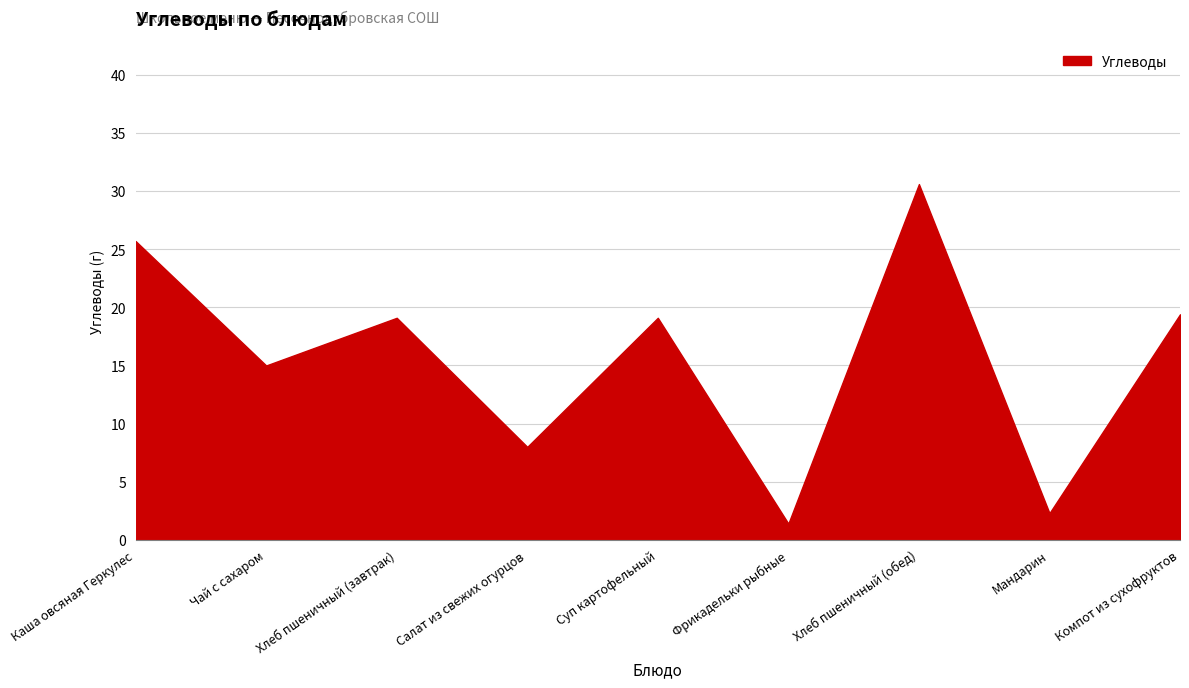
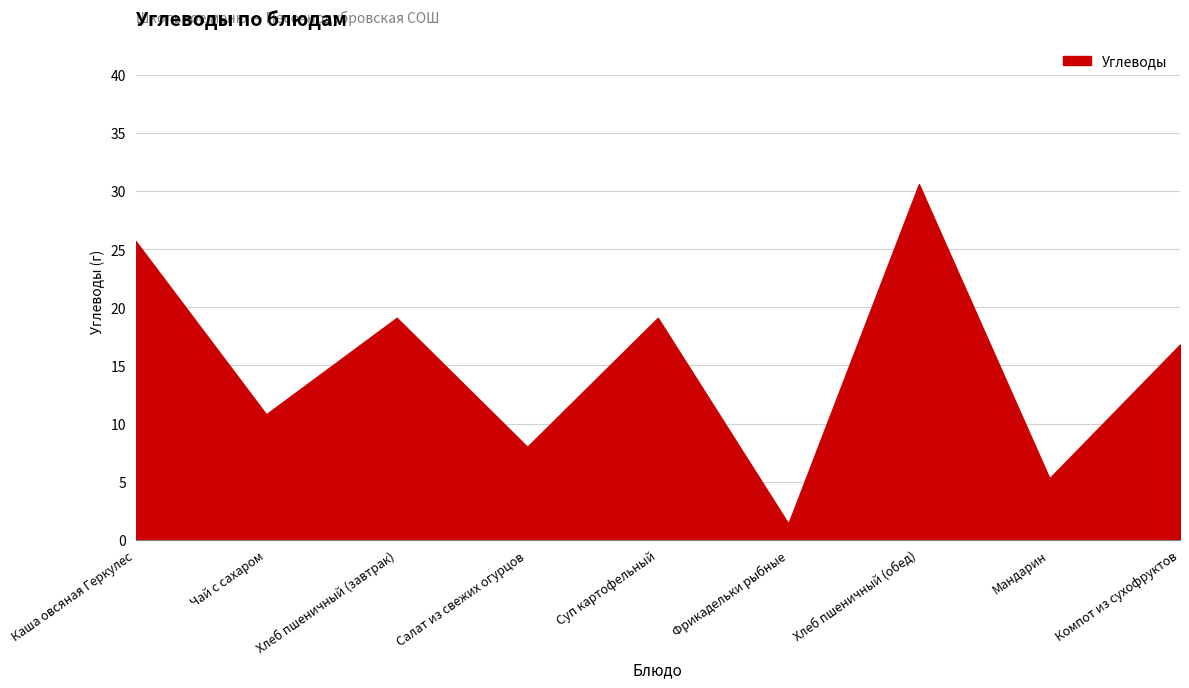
  {
    "Каша овсяная Геркулес": 25.7,
-   "Чай с сахаром": 15.0,
+   "Чай с сахаром": 10.8,
    "Хлеб пшеничный (завтрак)": 19.1,
    "Салат из свежих огурцов": 8.0,
    "Суп картофельный": 19.1,
    "Фрикадельки рыбные": 1.4,
    "Хлеб пшеничный (обед)": 30.6,
-   "Мандарин": 2.3,
-   "Компот из сухофруктов": 19.4
+   "Мандарин": 5.3,
+   "Компот из сухофруктов": 16.8
  }
